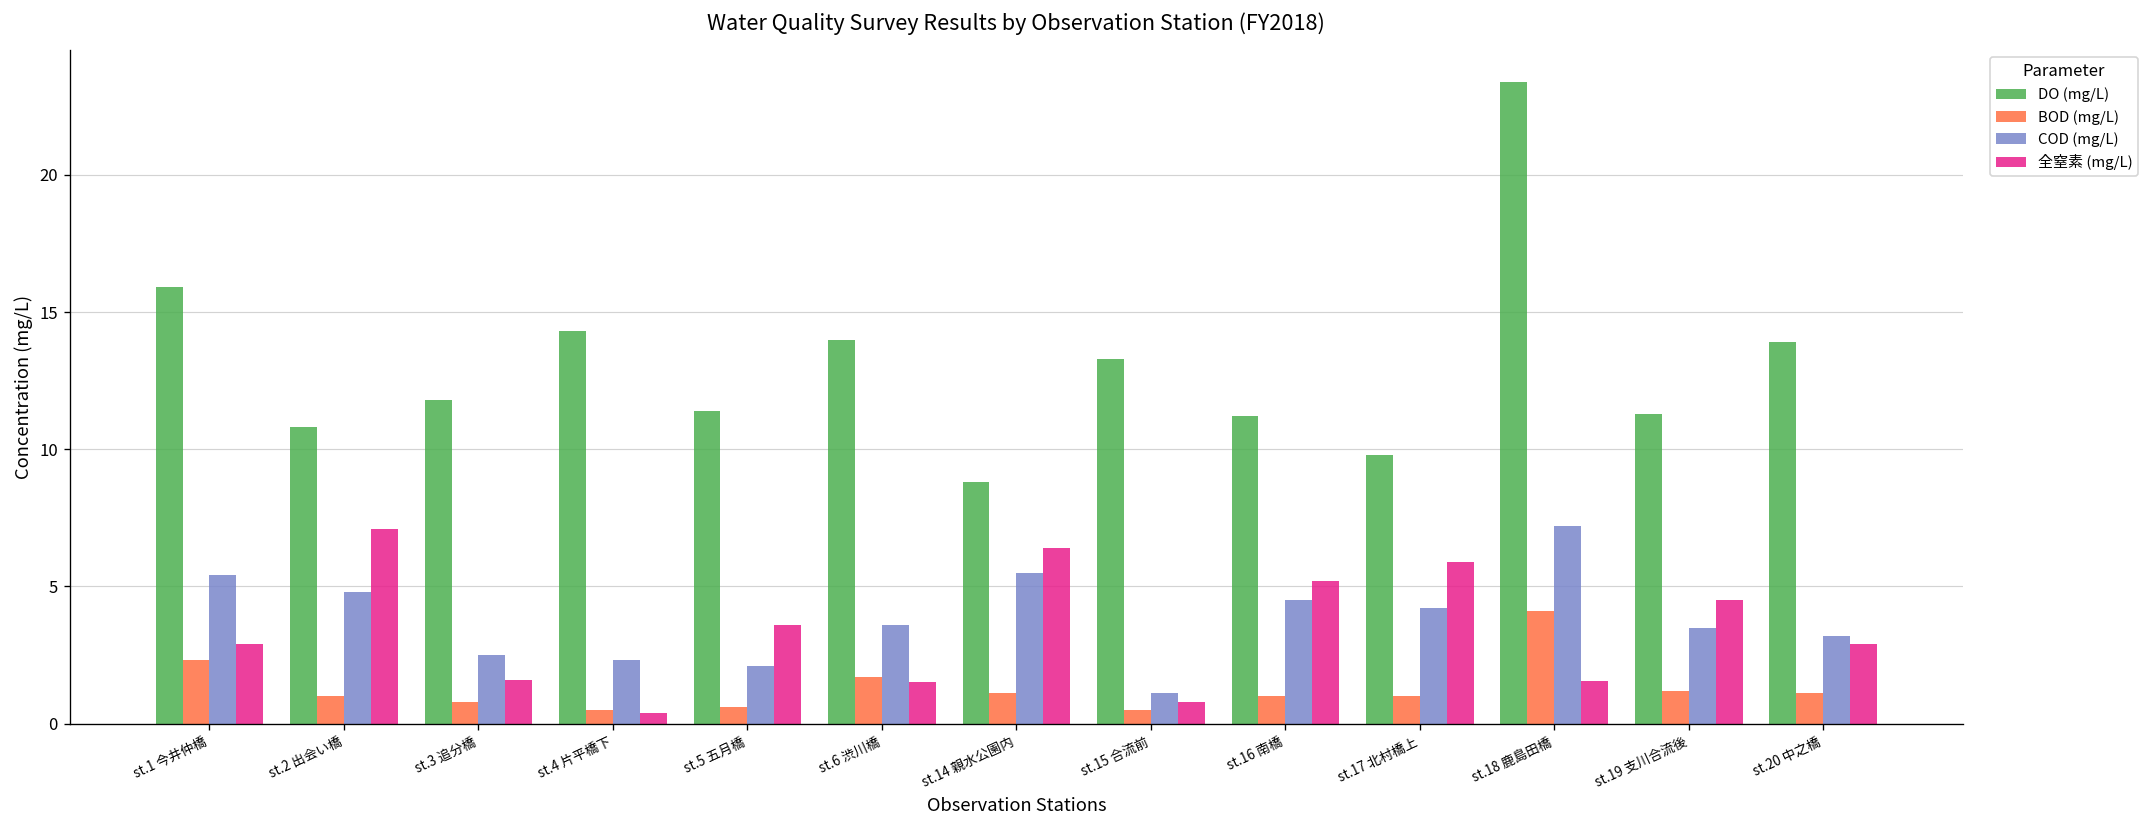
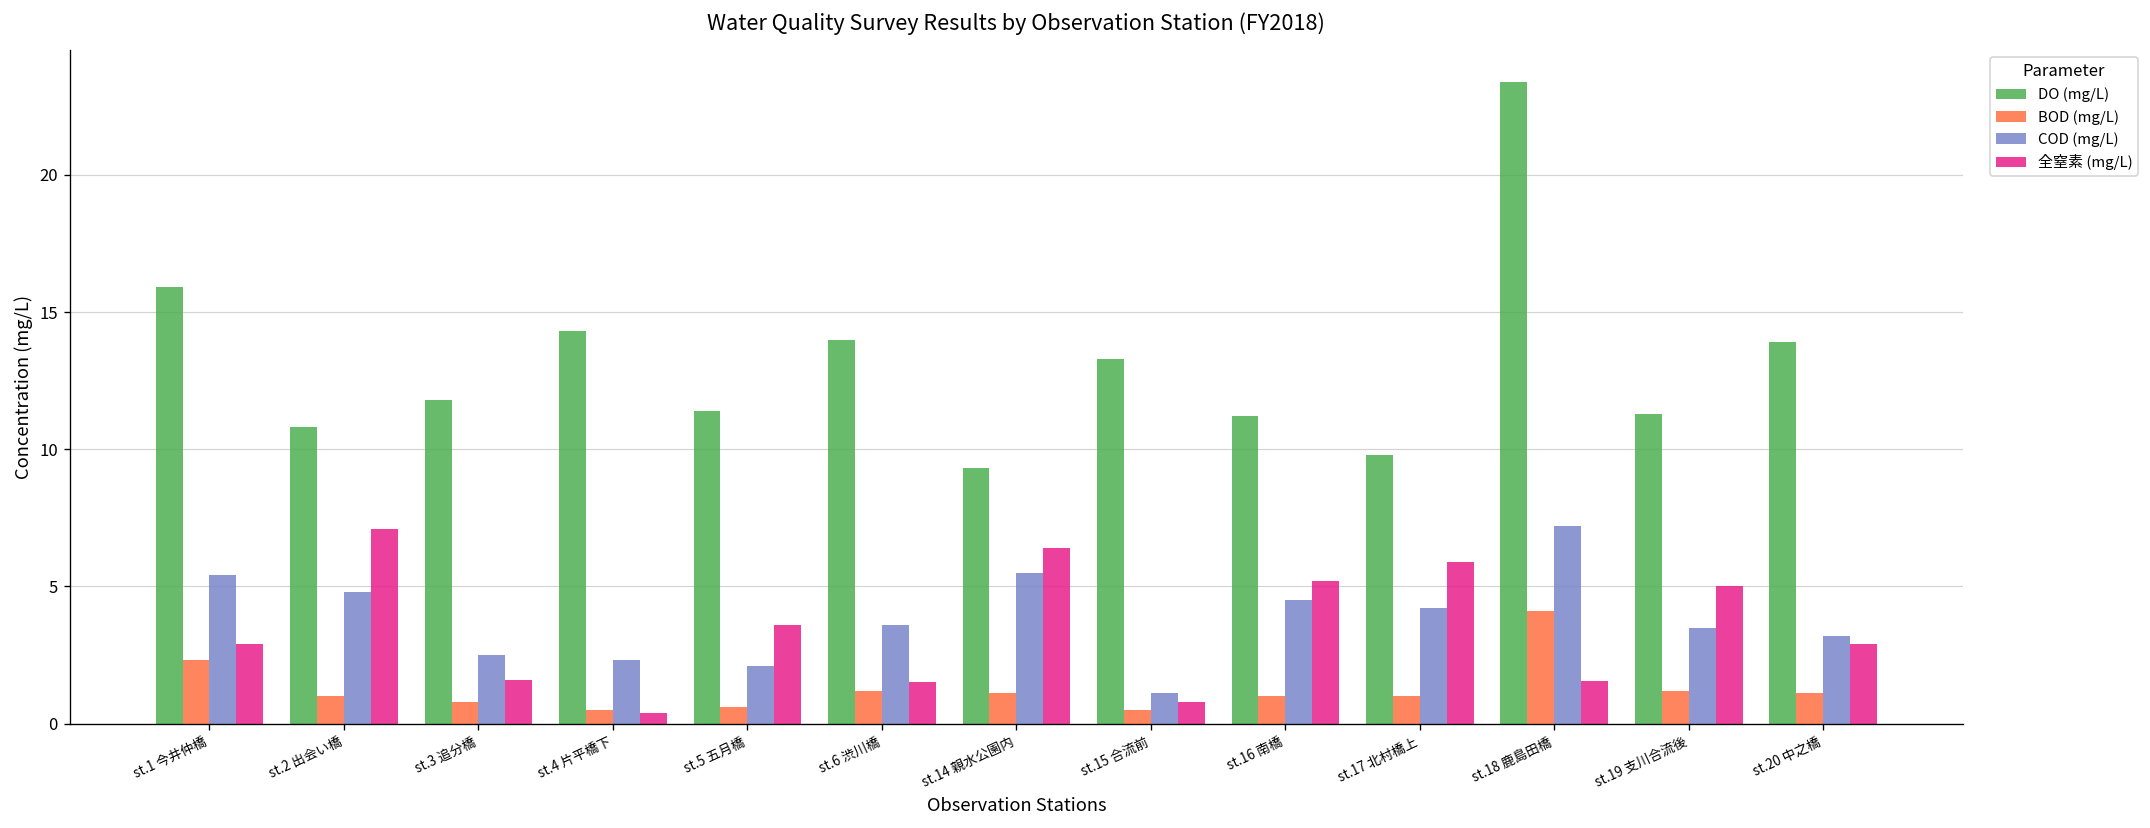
  {
    "DO (mg/L)": {
      "st.1 今井仲橋": 15.9,
      "st.2 出会い橋": 10.8,
      "st.3 追分橋": 11.8,
      "st.4 片平橋下": 14.3,
      "st.5 五月橋": 11.4,
      "st.6 渋川橋": 14.0,
-     "st.14 親水公園内": 8.8,
+     "st.14 親水公園内": 9.3,
      "st.15 合流前": 13.3,
      "st.16 南橋": 11.2,
      "st.17 北村橋上": 9.8,
      "st.18 鹿島田橋": 23.4,
      "st.19 支川合流後": 11.3,
      "st.20 中之橋": 13.9
    },
    "BOD (mg/L)": {
      "st.1 今井仲橋": 2.3,
      "st.2 出会い橋": 1.0,
      "st.3 追分橋": 0.8,
      "st.4 片平橋下": 0.5,
      "st.5 五月橋": 0.6,
-     "st.6 渋川橋": 1.7,
+     "st.6 渋川橋": 1.2,
      "st.14 親水公園内": 1.1,
      "st.15 合流前": 0.5,
      "st.16 南橋": 1.0,
      "st.17 北村橋上": 1.0,
      "st.18 鹿島田橋": 4.1,
      "st.19 支川合流後": 1.2,
      "st.20 中之橋": 1.1
    },
    "COD (mg/L)": {
      "st.1 今井仲橋": 5.4,
      "st.2 出会い橋": 4.8,
      "st.3 追分橋": 2.5,
      "st.4 片平橋下": 2.3,
      "st.5 五月橋": 2.1,
      "st.6 渋川橋": 3.6,
      "st.14 親水公園内": 5.5,
      "st.15 合流前": 1.1,
      "st.16 南橋": 4.5,
      "st.17 北村橋上": 4.2,
      "st.18 鹿島田橋": 7.2,
      "st.19 支川合流後": 3.5,
      "st.20 中之橋": 3.2
    },
    "全窒素 (mg/L)": {
      "st.1 今井仲橋": 2.9,
      "st.2 出会い橋": 7.1,
      "st.3 追分橋": 1.6,
      "st.4 片平橋下": 0.4,
      "st.5 五月橋": 3.6,
      "st.6 渋川橋": 1.5,
      "st.14 親水公園内": 6.4,
      "st.15 合流前": 0.8,
      "st.16 南橋": 5.2,
      "st.17 北村橋上": 5.9,
      "st.18 鹿島田橋": 1.6,
-     "st.19 支川合流後": 4.5,
+     "st.19 支川合流後": 5.0,
      "st.20 中之橋": 2.9
    }
  }
